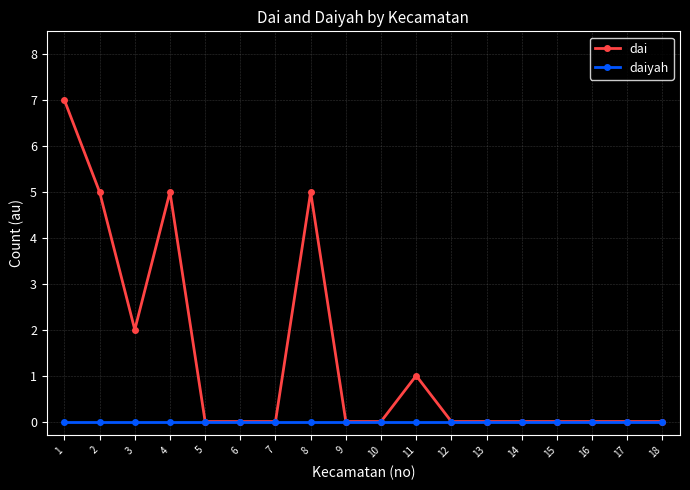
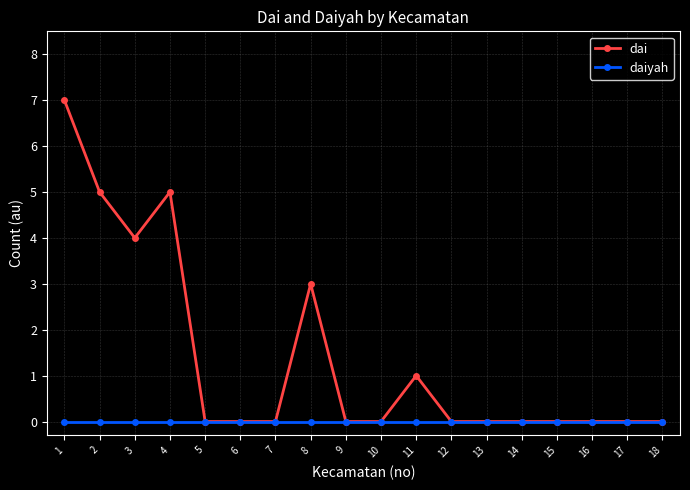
  {
    "dai": {
      "1": 7,
      "2": 5,
-     "3": 2,
+     "3": 4,
      "4": 5,
-     "8": 5,
+     "8": 3,
      "11": 1
    },
    "daiyah": {
      "1": 0,
      "2": 0,
      "3": 0,
      "4": 0,
      "8": 0,
      "11": 0
    }
  }
